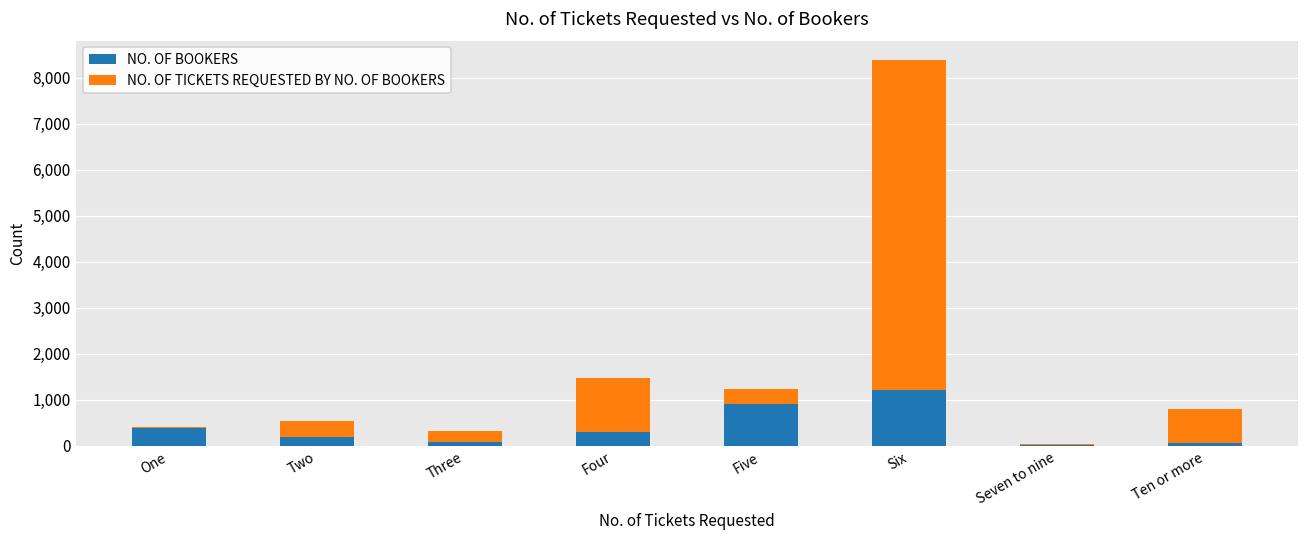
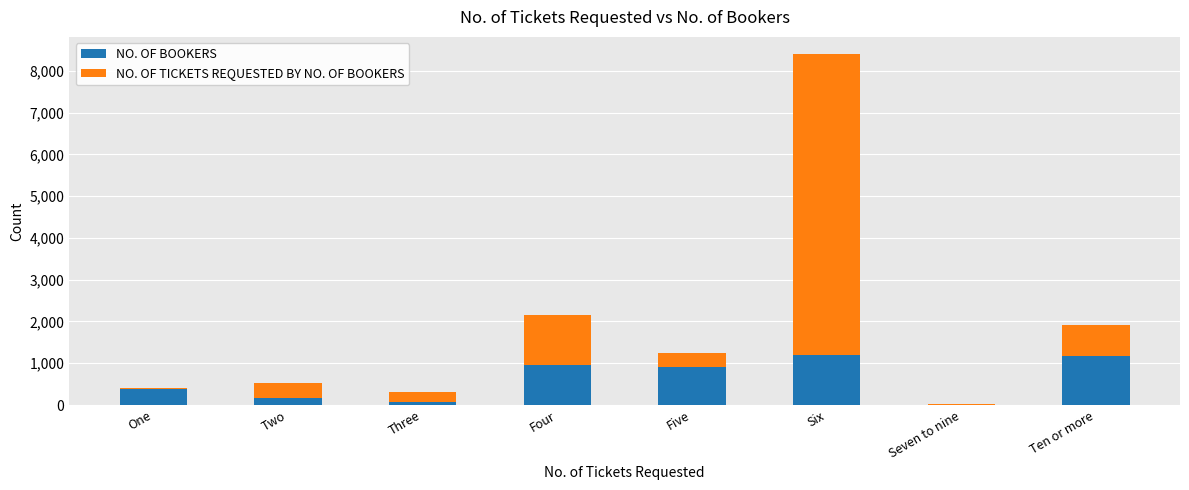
  {
    "NO. OF BOOKERS": {
      "One": "400",
      "Two": "200",
      "Three": "100",
-     "Four": "300",
+     "Four": "1,000",
      "Five": "900",
      "Six": "1,200",
-     "Ten or more": "100"
+     "Ten or more": "1,200"
    },
    "NO. OF TICKETS REQUESTED BY NO. OF BOOKERS": {
      "Two": "400",
      "Three": "200",
      "Four": "1,200",
      "Five": "300",
      "Six": "7,200",
      "Ten or more": "700"
    }
  }
